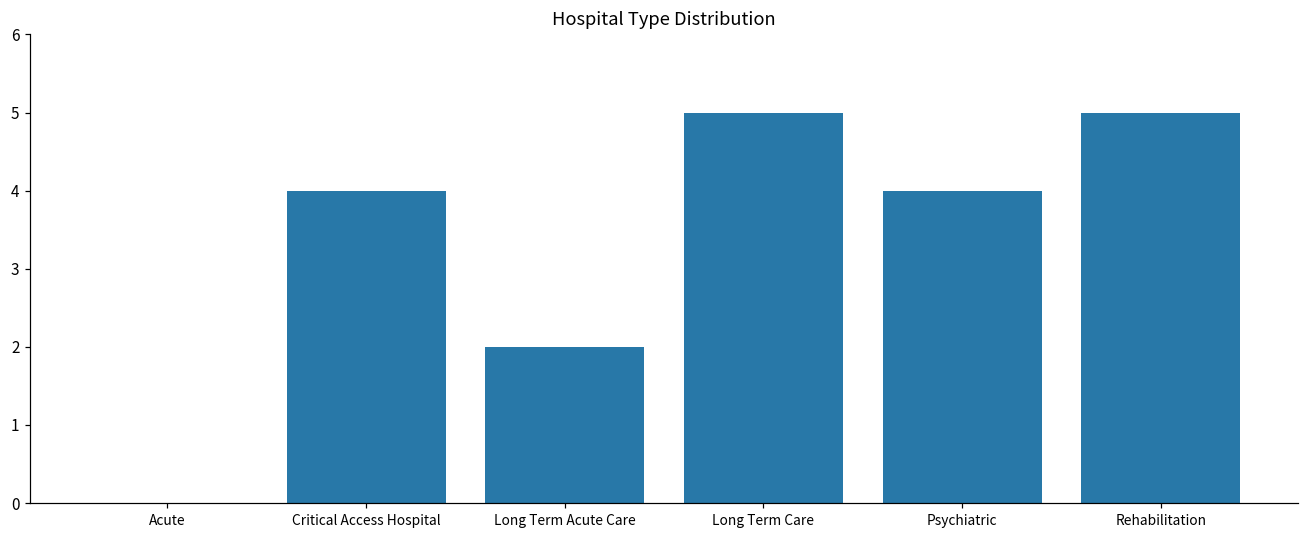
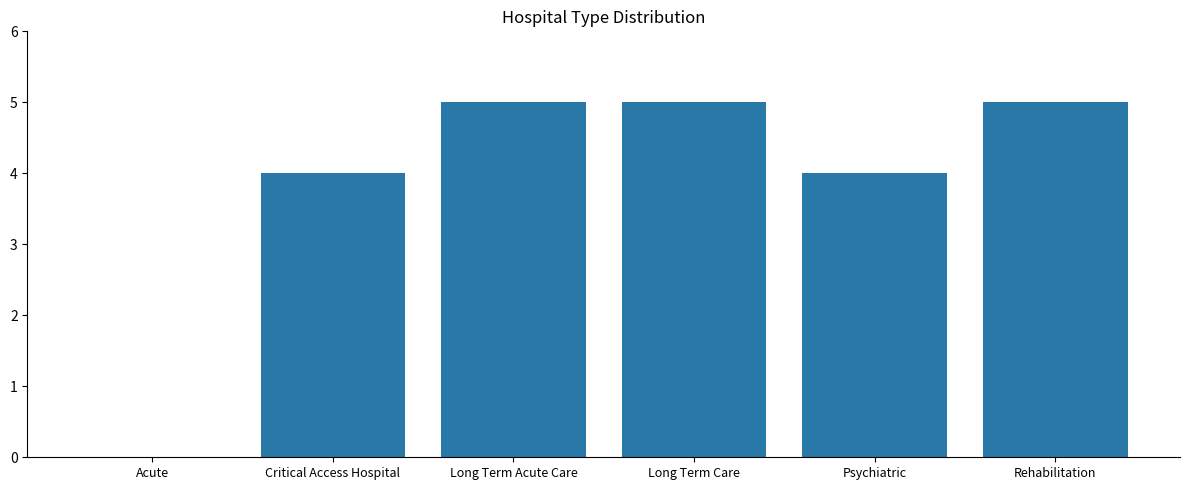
  {
    "Acute": 0,
    "Critical Access Hospital": 4,
-   "Long Term Acute Care": 2,
+   "Long Term Acute Care": 5,
    "Long Term Care": 5,
    "Psychiatric": 4,
    "Rehabilitation": 5
  }
